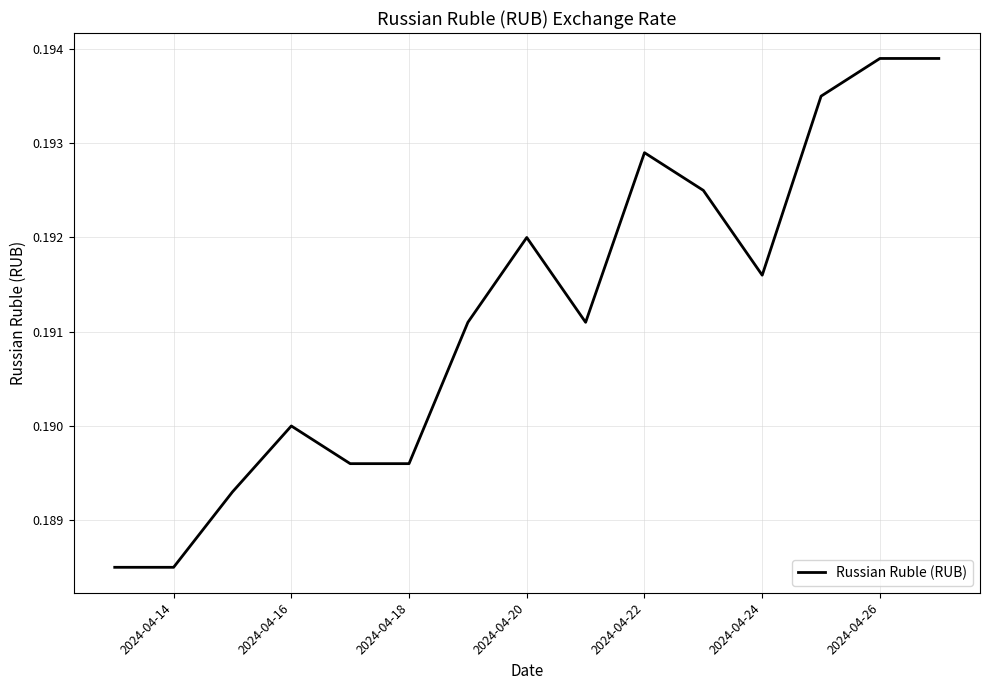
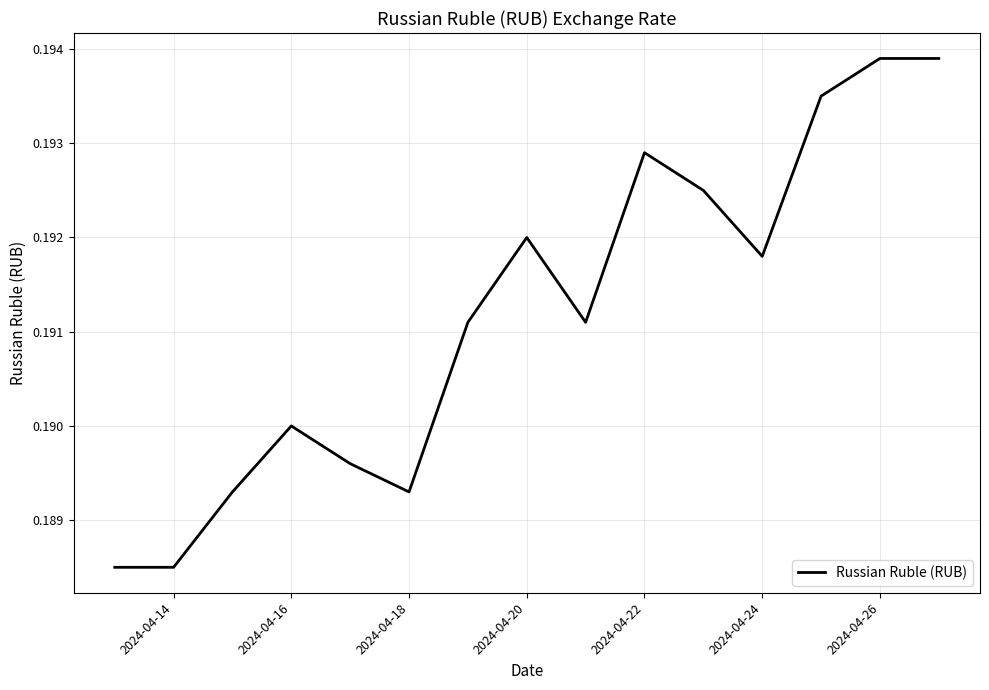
  {
    "2024-04-14": 0.1885,
    "2024-04-16": 0.1900,
-   "2024-04-18": 0.1896,
+   "2024-04-18": 0.1893,
    "2024-04-20": 0.1920,
    "2024-04-22": 0.1929,
-   "2024-04-24": 0.1916,
+   "2024-04-24": 0.1918,
    "2024-04-26": 0.1939
  }
